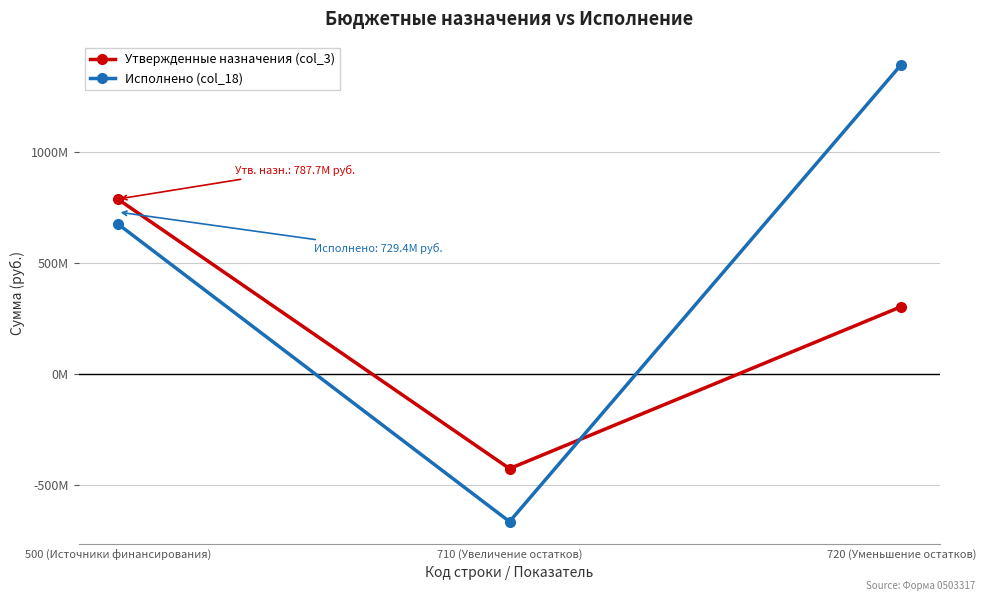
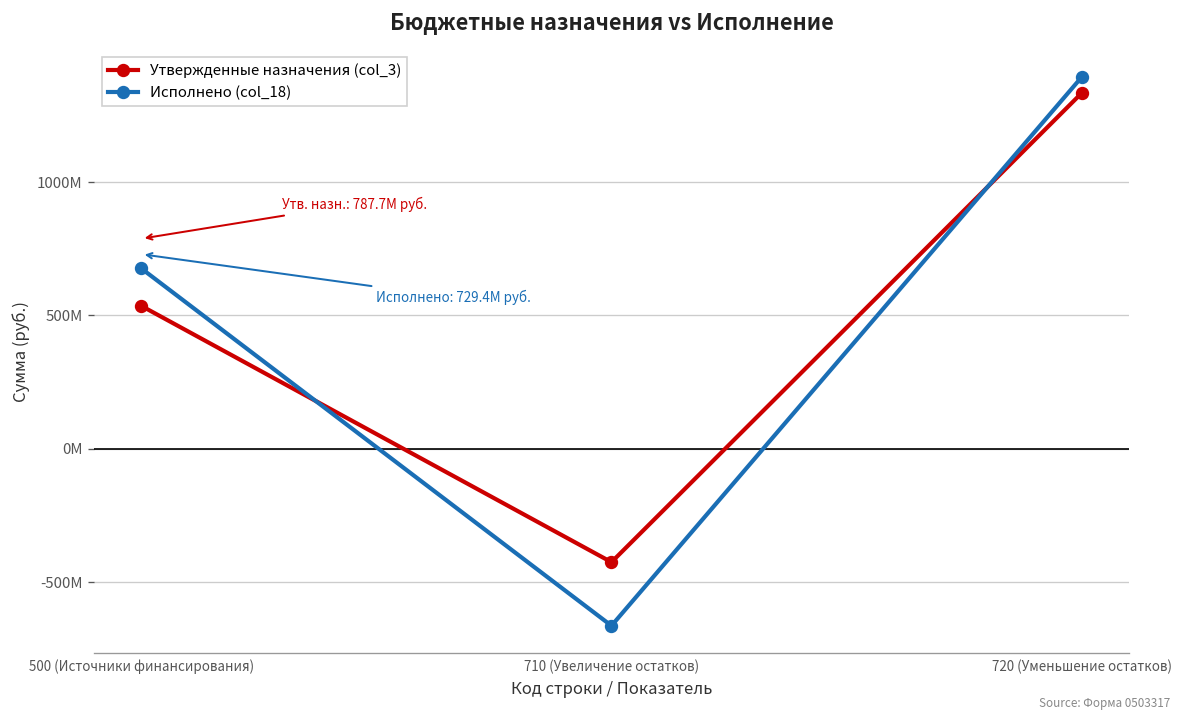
  {
    "Утвержденные назначения (col_3)": {
-     "500 (Источники финансирования)": 790000000,
+     "500 (Источники финансирования)": 540000000,
      "710 (Увеличение остатков)": -430000000,
-     "720 (Уменьшение остатков)": 300000000
+     "720 (Уменьшение остатков)": 1330000000
    },
    "Исполнено (col_18)": {
      "710 (Увеличение остатков)": -660000000,
      "720 (Уменьшение остатков)": 1390000000
    }
  }
